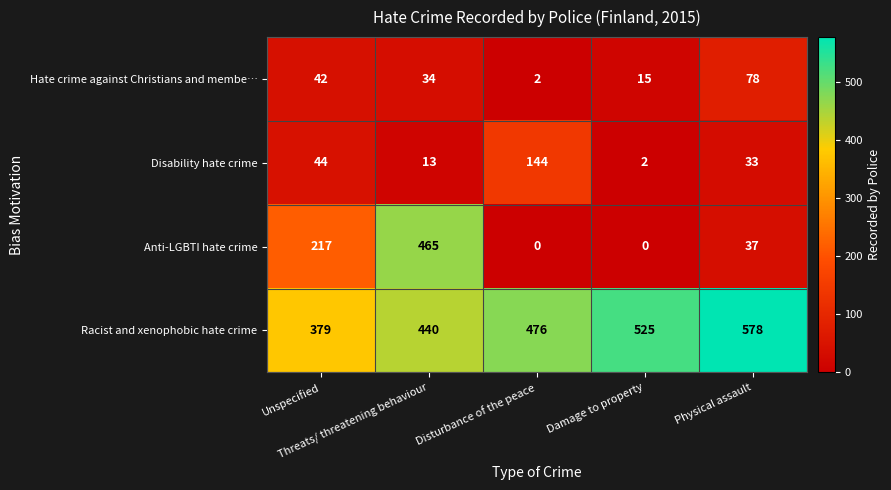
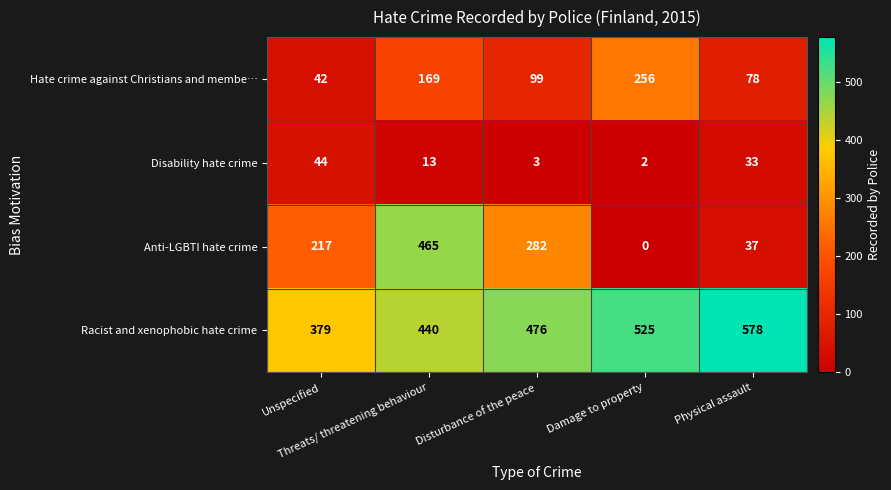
  {
    "Hate crime against Christians and membe…": {
      "Unspecified": 42,
-     "Threats/ threatening behaviour": 34,
-     "Disturbance of the peace": 2,
-     "Damage to property": 15,
+     "Threats/ threatening behaviour": 169,
+     "Disturbance of the peace": 99,
+     "Damage to property": 256,
      "Physical assault": 78
    },
    "Disability hate crime": {
      "Unspecified": 44,
      "Threats/ threatening behaviour": 13,
-     "Disturbance of the peace": 144,
+     "Disturbance of the peace": 3,
      "Damage to property": 2,
      "Physical assault": 33
    },
    "Anti-LGBTI hate crime": {
      "Unspecified": 217,
      "Threats/ threatening behaviour": 465,
-     "Disturbance of the peace": 0,
+     "Disturbance of the peace": 282,
      "Damage to property": 0,
      "Physical assault": 37
    },
    "Racist and xenophobic hate crime": {
      "Unspecified": 379,
      "Threats/ threatening behaviour": 440,
      "Disturbance of the peace": 476,
      "Damage to property": 525,
      "Physical assault": 578
    }
  }
